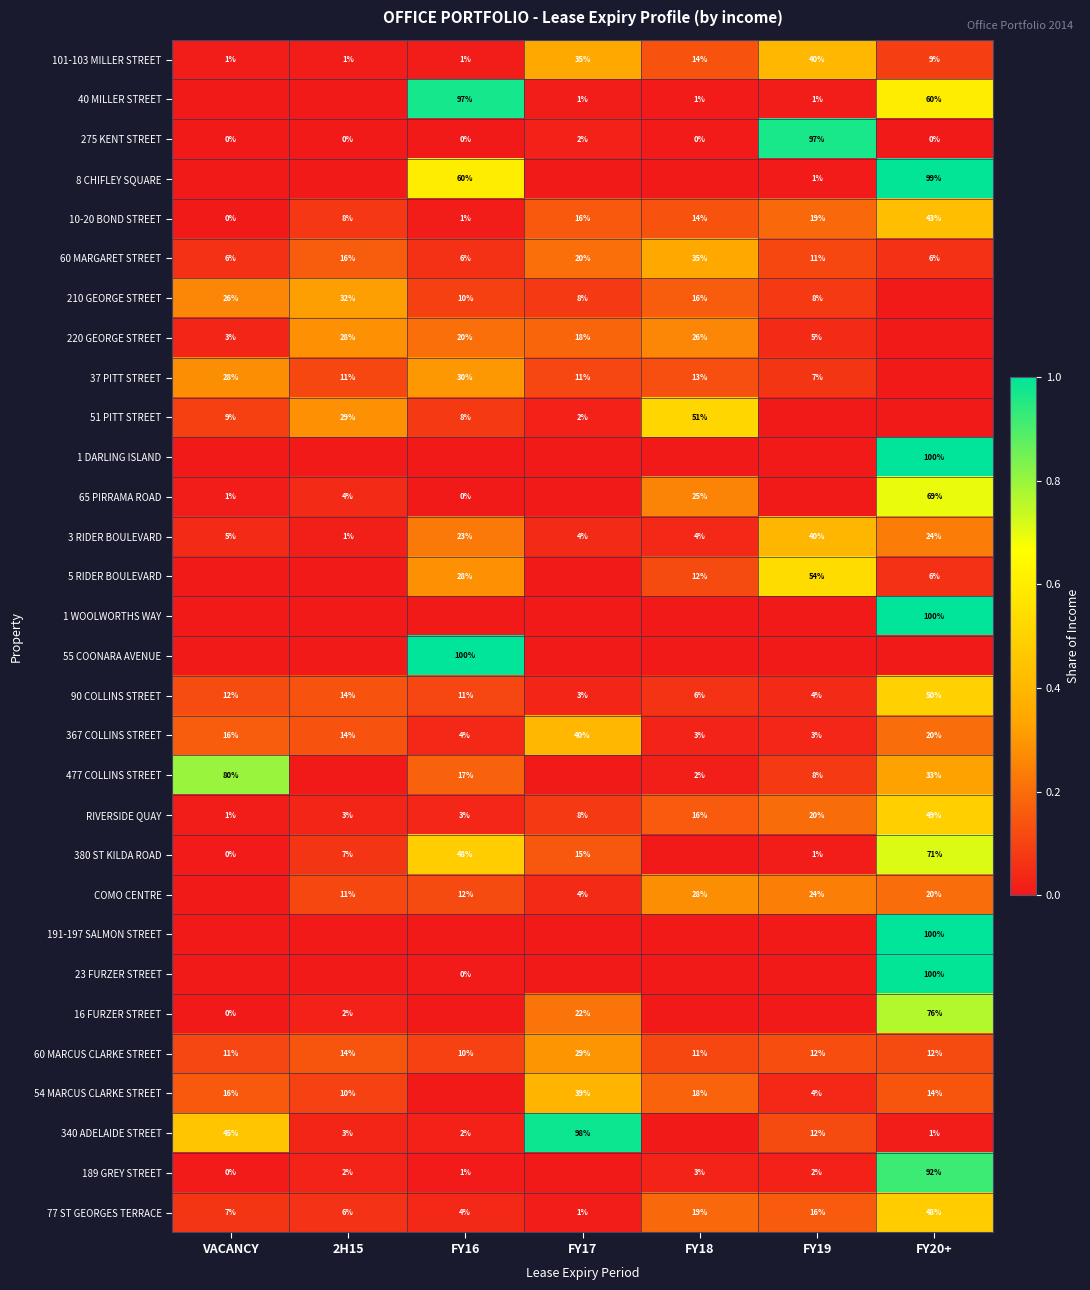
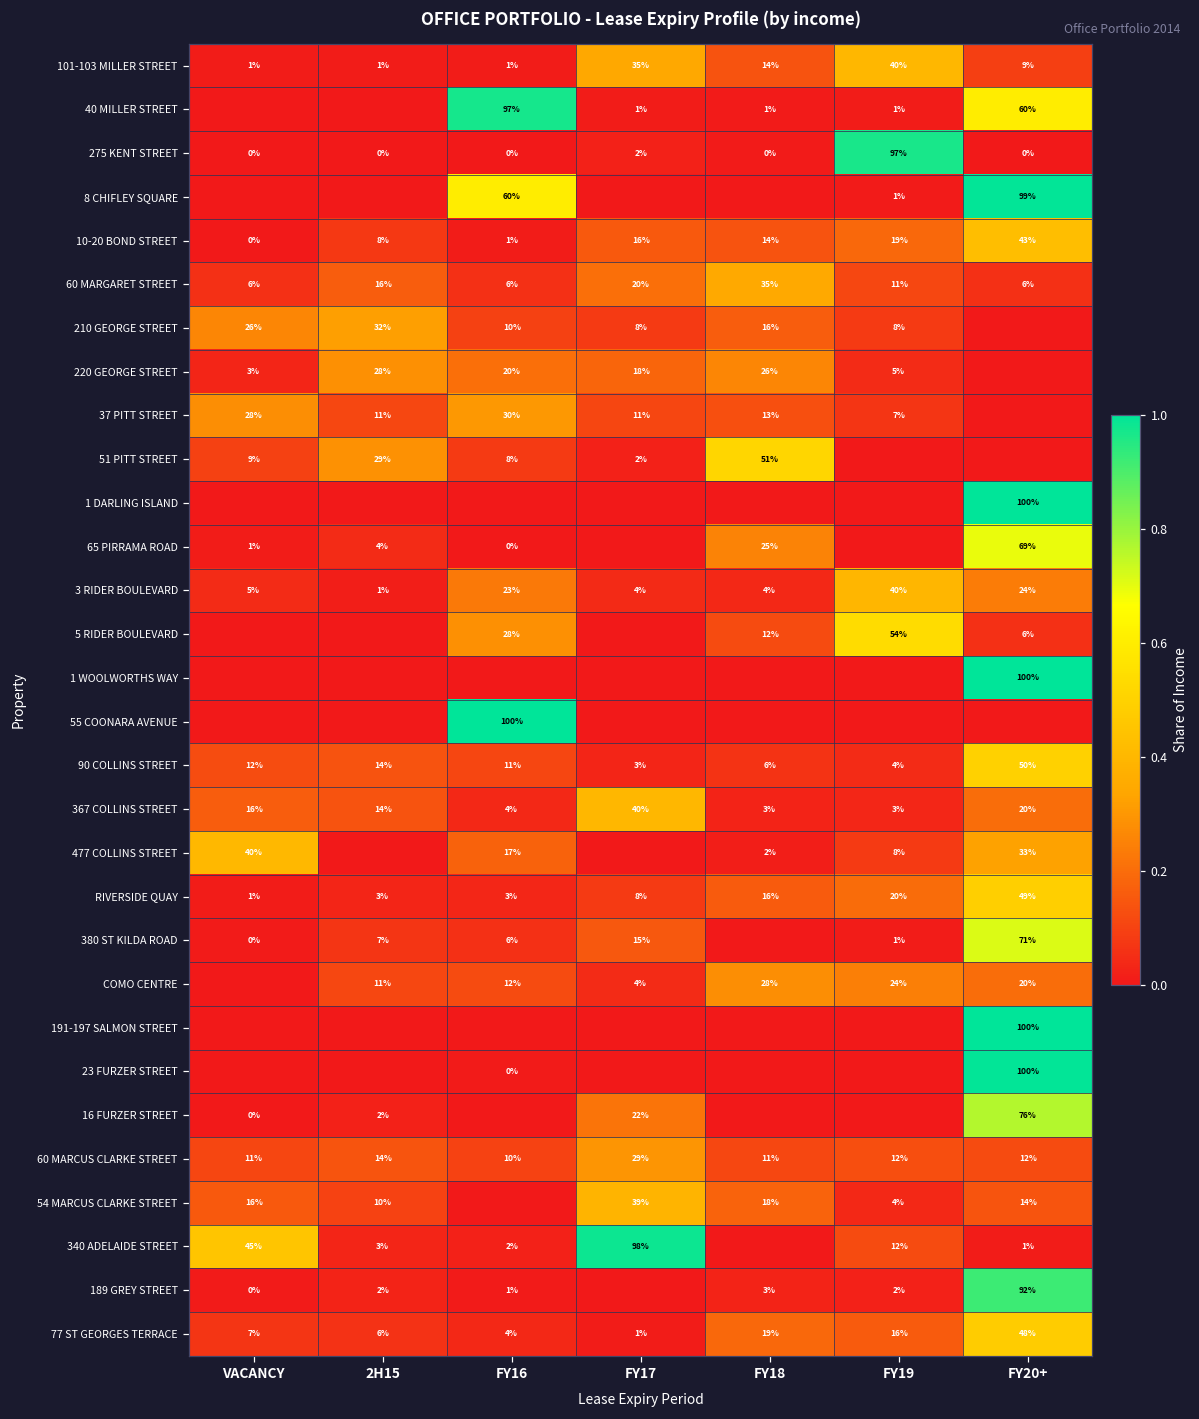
  {
    "101-103 MILLER STREET": {
      "VACANCY": "1%",
      "2H15": "1%",
      "FY16": "1%",
      "FY17": "35%",
      "FY18": "14%",
      "FY19": "40%",
      "FY20+": "9%"
    },
    "40 MILLER STREET": {
      "FY16": "97%",
      "FY17": "1%",
      "FY18": "1%",
      "FY19": "1%",
      "FY20+": "60%"
    },
    "275 KENT STREET": {
      "VACANCY": "0%",
      "2H15": "0%",
      "FY16": "0%",
      "FY17": "2%",
      "FY18": "0%",
      "FY19": "97%",
      "FY20+": "0%"
    },
    "8 CHIFLEY SQUARE": {
      "FY16": "60%",
      "FY19": "1%",
      "FY20+": "99%"
    },
    "10-20 BOND STREET": {
      "VACANCY": "0%",
      "2H15": "8%",
      "FY16": "1%",
      "FY17": "16%",
      "FY18": "14%",
      "FY19": "19%",
      "FY20+": "43%"
    },
    "60 MARGARET STREET": {
      "VACANCY": "6%",
      "2H15": "16%",
      "FY16": "6%",
      "FY17": "20%",
      "FY18": "35%",
      "FY19": "11%",
      "FY20+": "6%"
    },
    "210 GEORGE STREET": {
      "VACANCY": "26%",
      "2H15": "32%",
      "FY16": "10%",
      "FY17": "8%",
      "FY18": "16%",
      "FY19": "8%"
    },
    "220 GEORGE STREET": {
      "VACANCY": "3%",
      "2H15": "28%",
      "FY16": "20%",
      "FY17": "18%",
      "FY18": "26%",
      "FY19": "5%"
    },
    "37 PITT STREET": {
      "VACANCY": "28%",
      "2H15": "11%",
      "FY16": "30%",
      "FY17": "11%",
      "FY18": "13%",
      "FY19": "7%"
    },
    "51 PITT STREET": {
      "VACANCY": "9%",
      "2H15": "29%",
      "FY16": "8%",
      "FY17": "2%",
      "FY18": "51%"
    },
    "1 DARLING ISLAND": {
      "FY20+": "100%"
    },
    "65 PIRRAMA ROAD": {
      "VACANCY": "1%",
      "2H15": "4%",
      "FY16": "0%",
      "FY18": "25%",
      "FY20+": "69%"
    },
    "3 RIDER BOULEVARD": {
      "VACANCY": "5%",
      "2H15": "1%",
      "FY16": "23%",
      "FY17": "4%",
      "FY18": "4%",
      "FY19": "40%",
      "FY20+": "24%"
    },
    "5 RIDER BOULEVARD": {
      "FY16": "28%",
      "FY18": "12%",
      "FY19": "54%",
      "FY20+": "6%"
    },
    "1 WOOLWORTHS WAY": {
      "FY20+": "100%"
    },
    "55 COONARA AVENUE": {
      "FY16": "100%"
    },
    "90 COLLINS STREET": {
      "VACANCY": "12%",
      "2H15": "14%",
      "FY16": "11%",
      "FY17": "3%",
      "FY18": "6%",
      "FY19": "4%",
      "FY20+": "50%"
    },
    "367 COLLINS STREET": {
      "VACANCY": "16%",
      "2H15": "14%",
      "FY16": "4%",
      "FY17": "40%",
      "FY18": "3%",
      "FY19": "3%",
      "FY20+": "20%"
    },
    "477 COLLINS STREET": {
-     "VACANCY": "80%",
+     "VACANCY": "40%",
      "FY16": "17%",
      "FY18": "2%",
      "FY19": "8%",
      "FY20+": "33%"
    },
    "RIVERSIDE QUAY": {
      "VACANCY": "1%",
      "2H15": "3%",
      "FY16": "3%",
      "FY17": "8%",
      "FY18": "16%",
      "FY19": "20%",
      "FY20+": "49%"
    },
    "380 ST KILDA ROAD": {
      "VACANCY": "0%",
      "2H15": "7%",
-     "FY16": "48%",
+     "FY16": "6%",
      "FY17": "15%",
      "FY19": "1%",
      "FY20+": "71%"
    },
    "COMO CENTRE": {
      "2H15": "11%",
      "FY16": "12%",
      "FY17": "4%",
      "FY18": "28%",
      "FY19": "24%",
      "FY20+": "20%"
    },
    "191-197 SALMON STREET": {
      "FY20+": "100%"
    },
    "23 FURZER STREET": {
      "FY16": "0%",
      "FY20+": "100%"
    },
    "16 FURZER STREET": {
      "VACANCY": "0%",
      "2H15": "2%",
      "FY17": "22%",
      "FY20+": "76%"
    },
    "60 MARCUS CLARKE STREET": {
      "VACANCY": "11%",
      "2H15": "14%",
      "FY16": "10%",
      "FY17": "29%",
      "FY18": "11%",
      "FY19": "12%",
      "FY20+": "12%"
    },
    "54 MARCUS CLARKE STREET": {
      "VACANCY": "16%",
      "2H15": "10%",
      "FY17": "39%",
      "FY18": "18%",
      "FY19": "4%",
      "FY20+": "14%"
    },
    "340 ADELAIDE STREET": {
      "VACANCY": "45%",
      "2H15": "3%",
      "FY16": "2%",
      "FY17": "98%",
      "FY19": "12%",
      "FY20+": "1%"
    },
    "189 GREY STREET": {
      "VACANCY": "0%",
      "2H15": "2%",
      "FY16": "1%",
      "FY18": "3%",
      "FY19": "2%",
      "FY20+": "92%"
    },
    "77 ST GEORGES TERRACE": {
      "VACANCY": "7%",
      "2H15": "6%",
      "FY16": "4%",
      "FY17": "1%",
      "FY18": "19%",
      "FY19": "16%",
      "FY20+": "48%"
    }
  }
